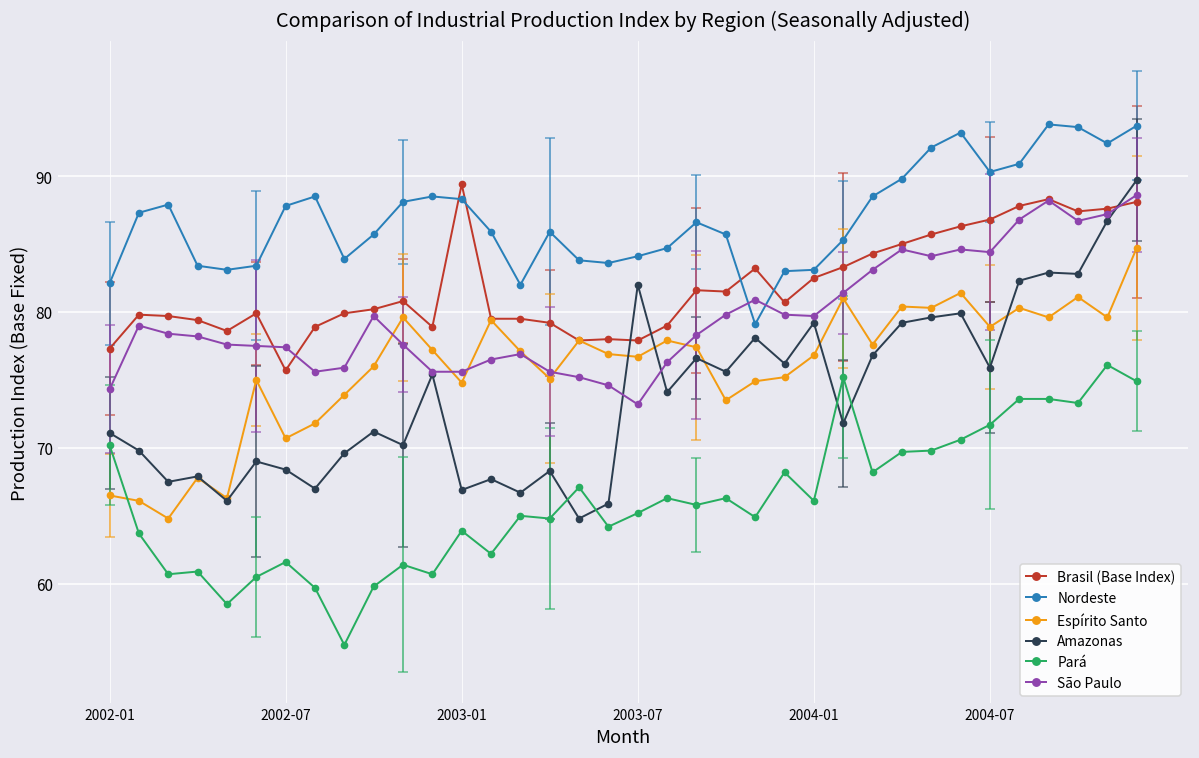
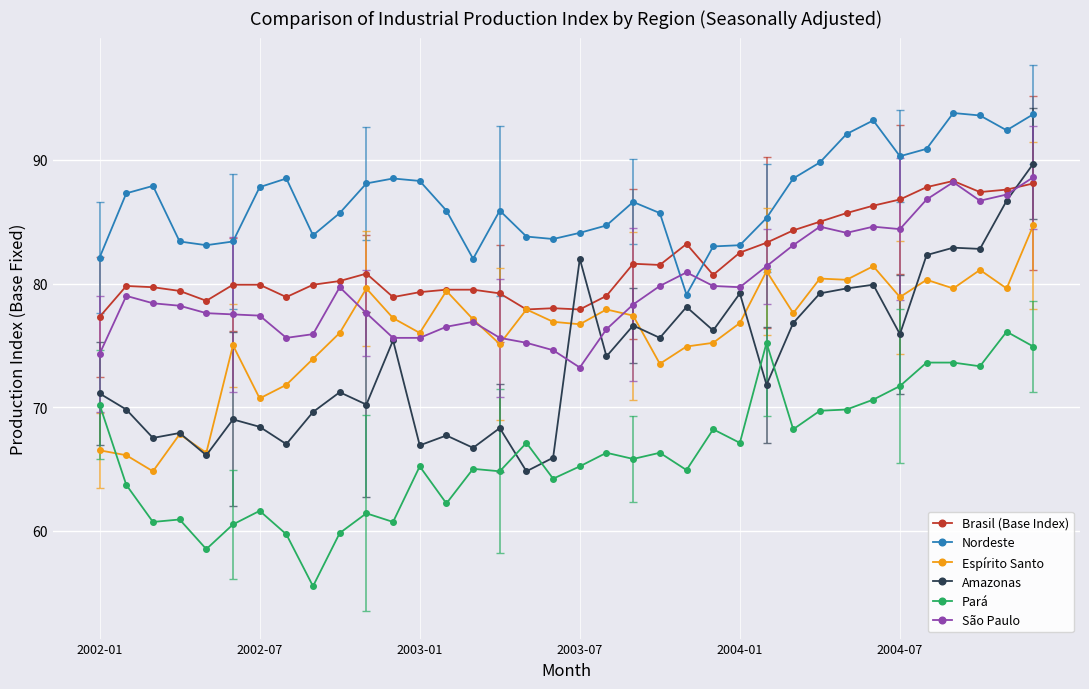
  {
    "Brasil (Base Index)": {
      "2002-01": 77.3,
-     "2002-07": 75.7,
-     "2003-01": 89.4,
+     "2002-07": 79.9,
+     "2003-01": 79.3,
      "2003-07": 77.9,
      "2004-01": 82.5
    },
    "Espírito Santo": {
      "2002-01": 66.5,
      "2002-07": 70.7,
-     "2003-01": 74.8,
+     "2003-01": 76.0,
      "2003-07": 76.7,
      "2004-01": 76.8,
      "2004-07": 78.9
    },
    "Amazonas": {
      "2002-01": 71.1,
      "2002-07": 68.4,
      "2003-01": 66.9,
      "2003-07": 82.0,
      "2004-01": 79.2,
      "2004-07": 75.9
    },
    "Pará": {
      "2002-01": 70.2,
      "2002-07": 61.6,
-     "2003-01": 63.9,
+     "2003-01": 65.2,
      "2003-07": 65.2,
-     "2004-01": 66.1,
+     "2004-01": 67.1,
      "2004-07": 71.7
    },
    "São Paulo": {
      "2002-01": 74.3,
      "2002-07": 77.4,
      "2003-01": 75.6,
      "2003-07": 73.2,
      "2004-01": 79.7,
      "2004-07": 84.4
    }
  }
